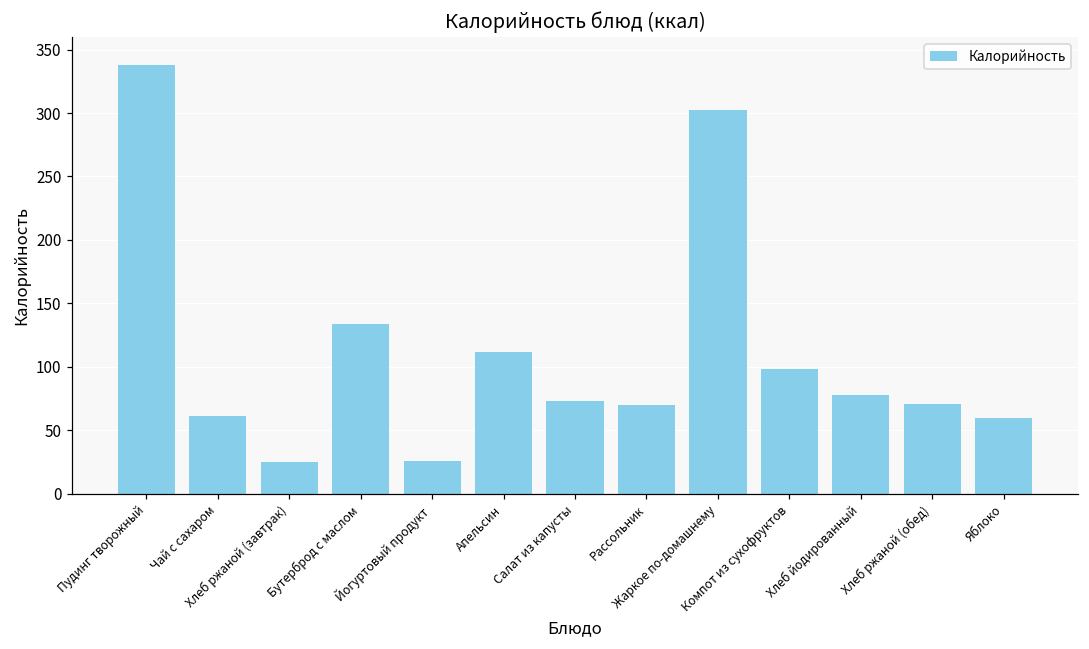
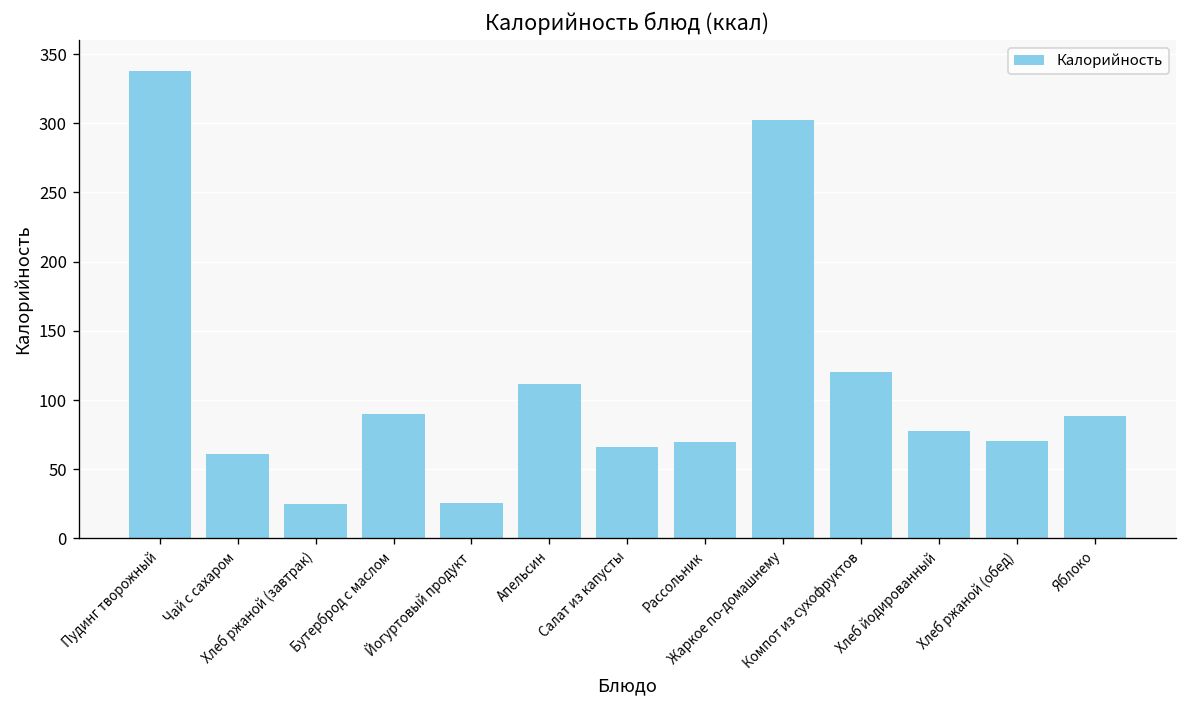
  {
    "Пудинг творожный": 338,
    "Чай с сахаром": 61,
    "Хлеб ржаной (завтрак)": 25,
-   "Бутерброд с маслом": 134,
+   "Бутерброд с маслом": 90,
    "Йогуртовый продукт": 26,
    "Апельсин": 112,
-   "Салат из капусты": 73,
+   "Салат из капусты": 66,
    "Рассольник": 69,
    "Жаркое по-домашнему": 303,
-   "Компот из сухофруктов": 98,
+   "Компот из сухофруктов": 120,
    "Хлеб йодированный": 78,
    "Хлеб ржаной (обед)": 70,
-   "Яблоко": 59
+   "Яблоко": 88
  }
